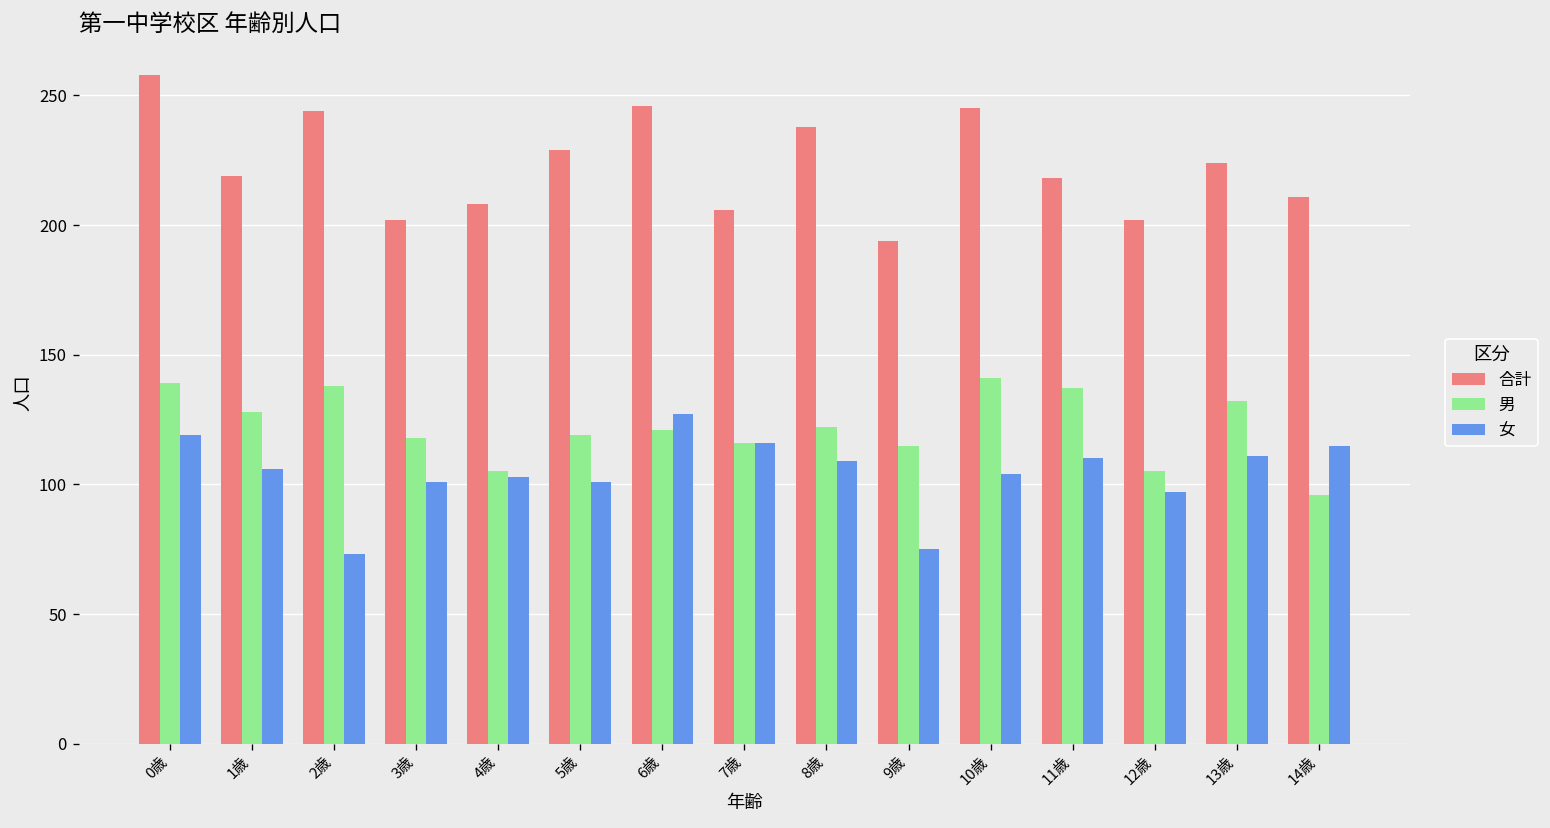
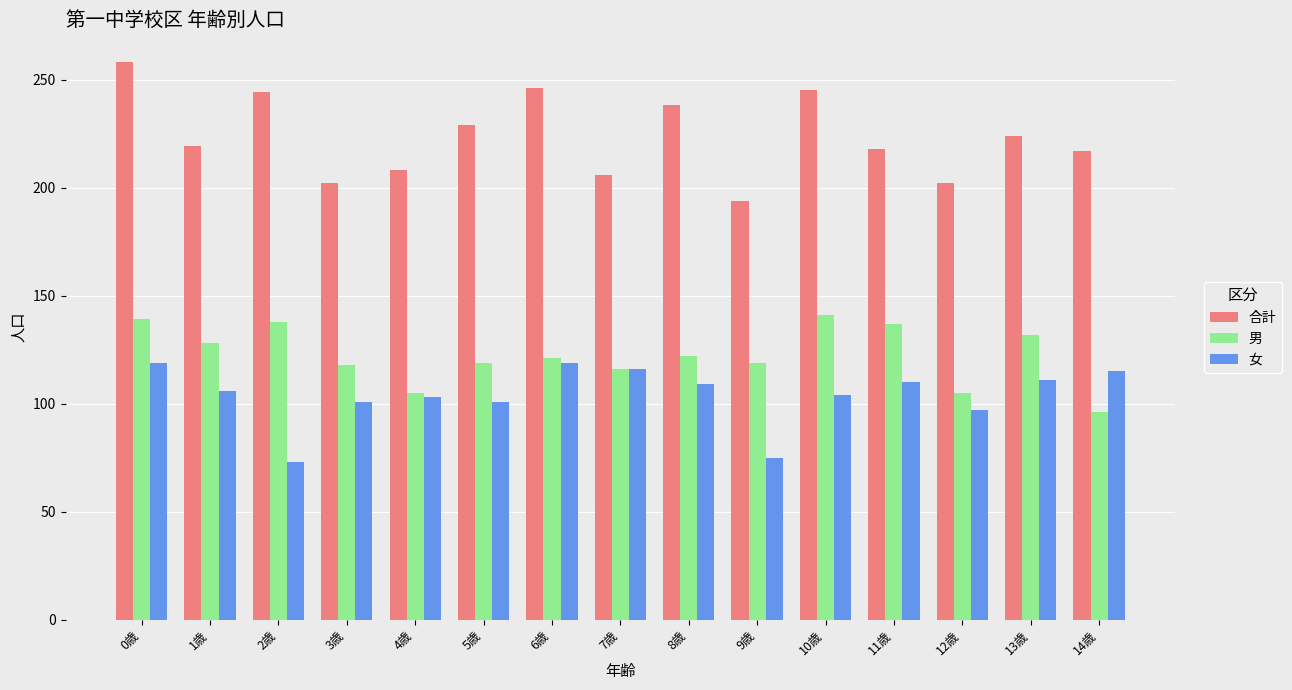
  {
    "合計": {
      "0歳": 258,
      "1歳": 219,
      "2歳": 244,
      "3歳": 202,
      "4歳": 208,
      "5歳": 229,
      "6歳": 246,
      "7歳": 206,
      "8歳": 238,
      "9歳": 194,
      "10歳": 245,
      "11歳": 218,
      "12歳": 202,
      "13歳": 224,
-     "14歳": 211
+     "14歳": 217
    },
    "男": {
      "0歳": 139,
      "1歳": 128,
      "2歳": 138,
      "3歳": 118,
      "4歳": 105,
      "5歳": 119,
      "6歳": 121,
      "7歳": 116,
      "8歳": 122,
-     "9歳": 115,
+     "9歳": 119,
      "10歳": 141,
      "11歳": 137,
      "12歳": 105,
      "13歳": 132,
      "14歳": 96
    },
    "女": {
      "0歳": 119,
      "1歳": 106,
      "2歳": 73,
      "3歳": 101,
      "4歳": 103,
      "5歳": 101,
-     "6歳": 127,
+     "6歳": 119,
      "7歳": 116,
      "8歳": 109,
      "9歳": 75,
      "10歳": 104,
      "11歳": 110,
      "12歳": 97,
      "13歳": 111,
      "14歳": 115
    }
  }
